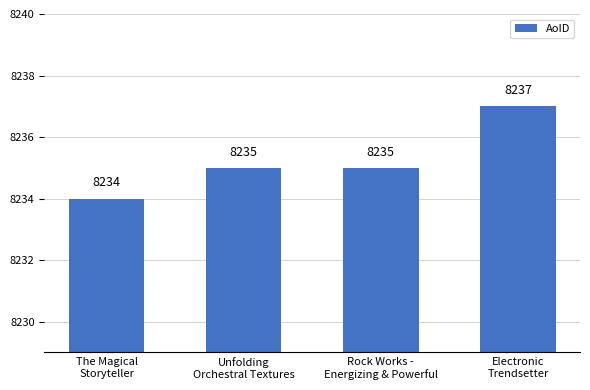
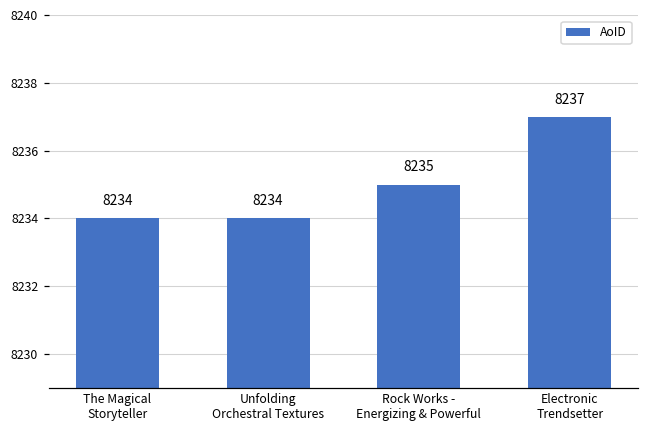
  {
    "The Magical Storyteller": 8234,
-   "Unfolding Orchestral Textures": 8235,
+   "Unfolding Orchestral Textures": 8234,
    "Rock Works - Energizing & Powerful": 8235,
    "Electronic Trendsetter": 8237
  }
